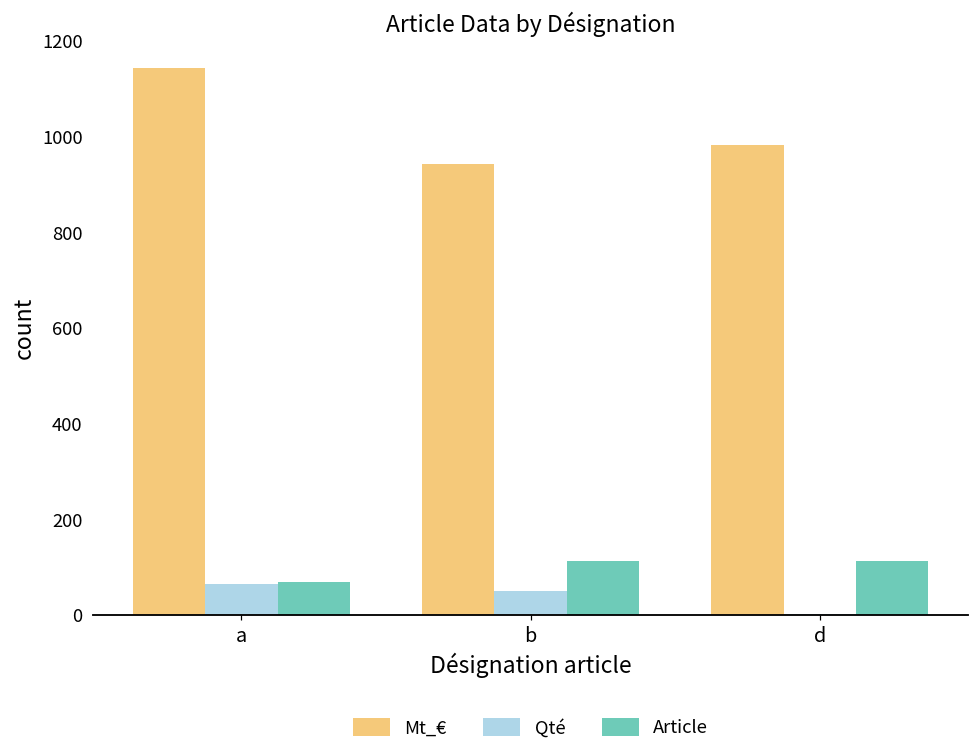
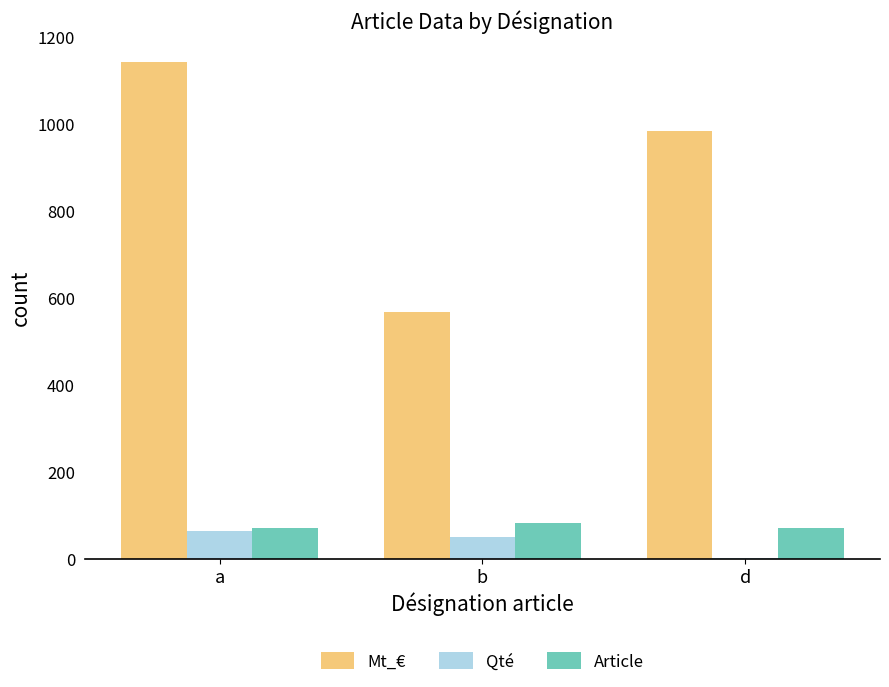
  {
    "Mt_€": {
      "a": 1140,
-     "b": 940,
+     "b": 570,
      "d": 980
    },
    "Qté": {
      "a": 60,
      "b": 50
    },
    "Article": {
      "a": 70,
-     "b": 110,
-     "d": 110
+     "b": 80,
+     "d": 70
    }
  }
